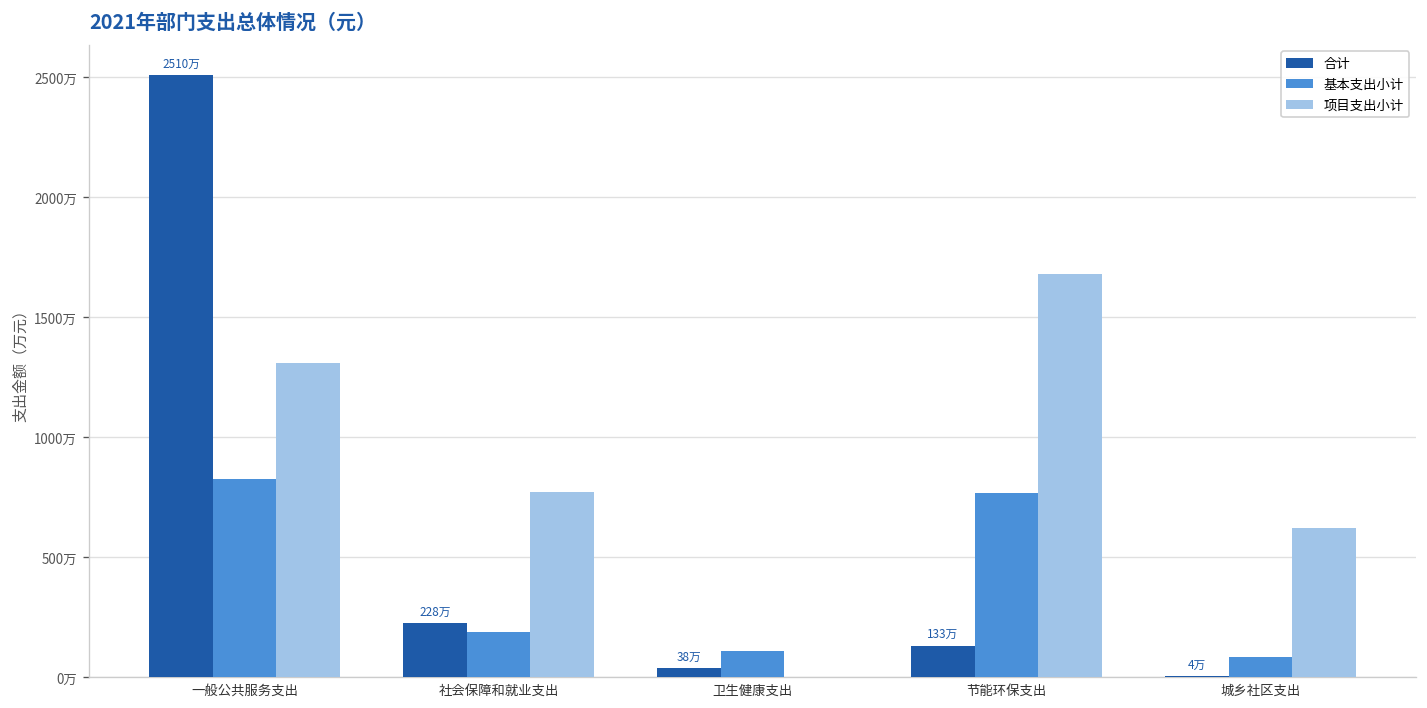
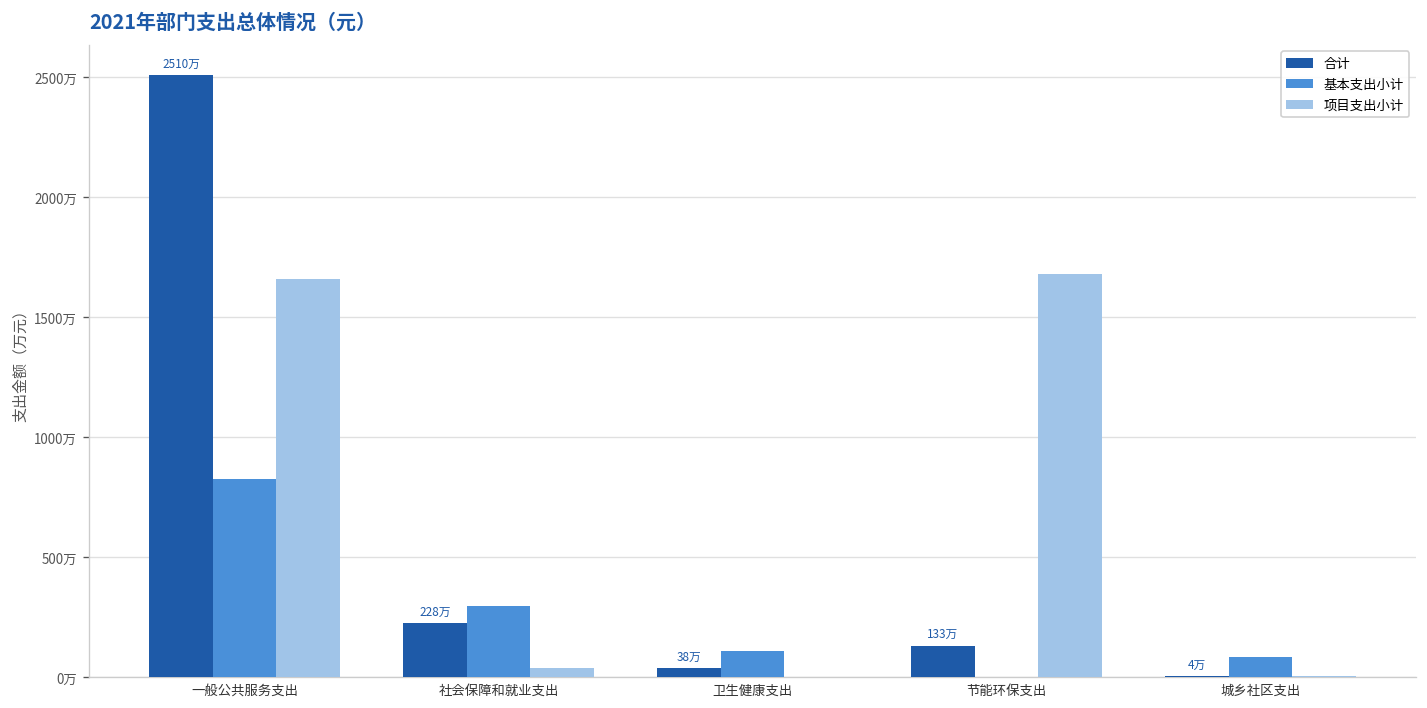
  {
    "基本支出小计": {
      "一般公共服务支出": "830万",
-     "社会保障和就业支出": "190万",
+     "社会保障和就业支出": "300万",
      "卫生健康支出": "110万",
-     "节能环保支出": "770万",
+     "节能环保支出": "0万",
      "城乡社区支出": "90万"
    },
    "项目支出小计": {
-     "一般公共服务支出": "1310万",
-     "社会保障和就业支出": "770万",
+     "一般公共服务支出": "1660万",
+     "社会保障和就业支出": "40万",
      "节能环保支出": "1680万",
-     "城乡社区支出": "620万"
+     "城乡社区支出": "0万"
    }
  }
